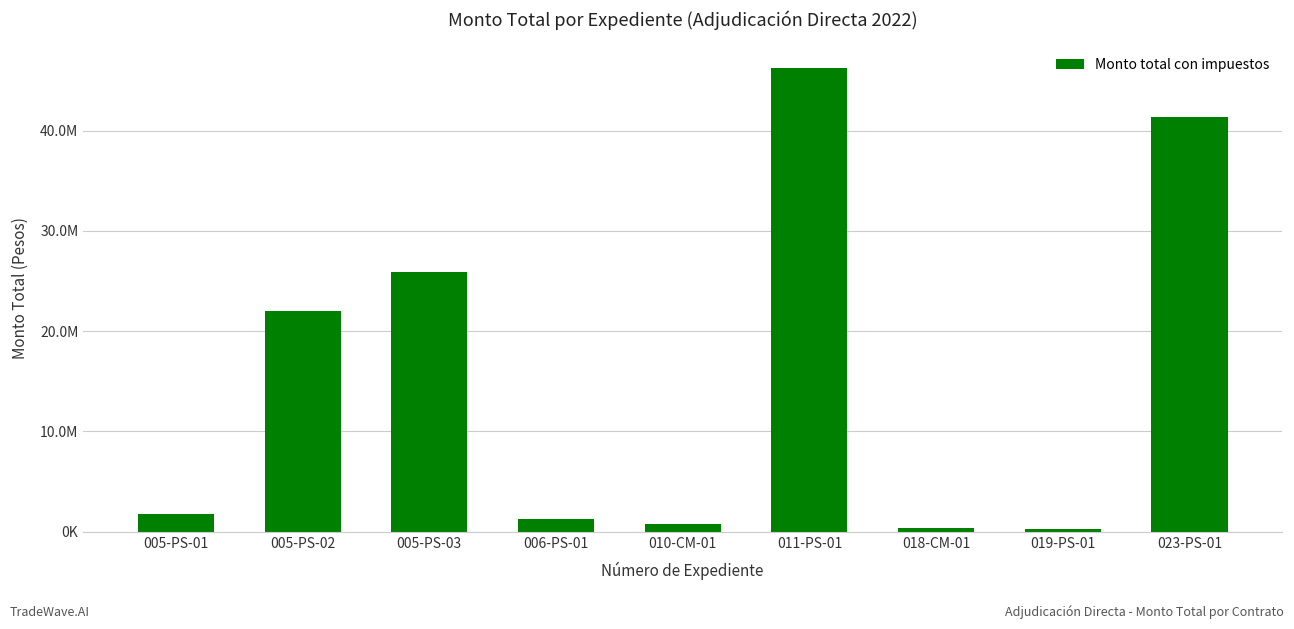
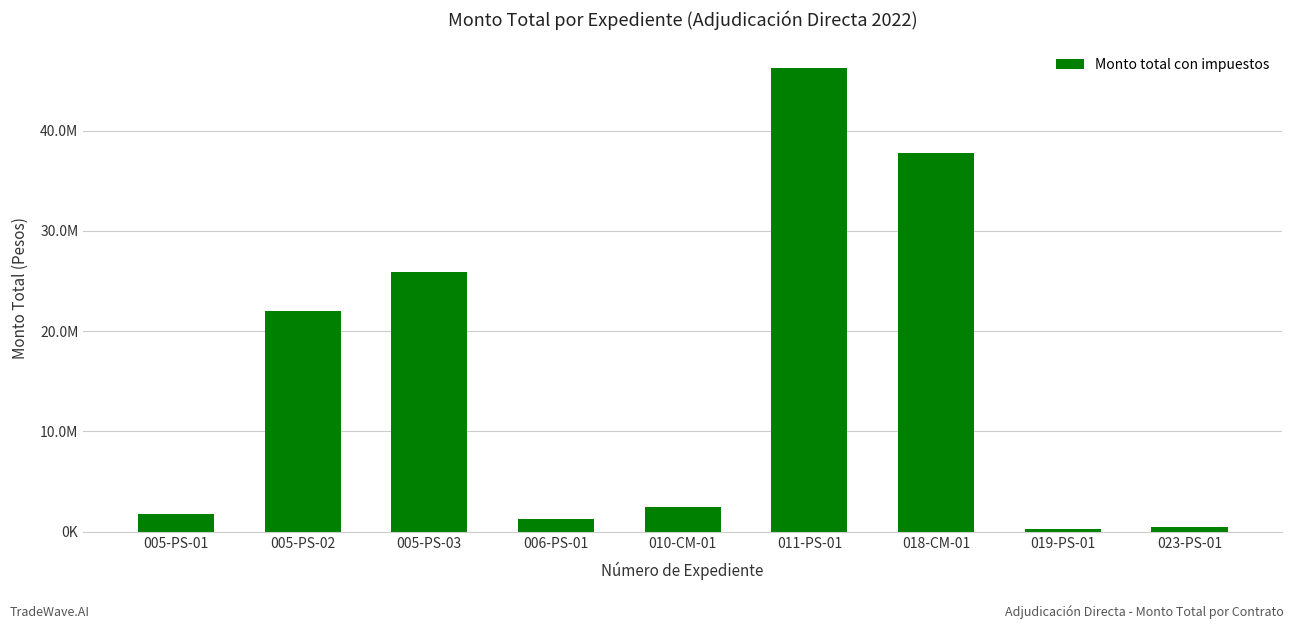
  {
    "005-PS-01": 1800000,
    "005-PS-02": 22000000,
    "005-PS-03": 25900000,
    "006-PS-01": 1300000,
-   "010-CM-01": 800000,
+   "010-CM-01": 2500000,
    "011-PS-01": 46200000,
-   "018-CM-01": 400000,
-   "023-PS-01": 41400000
+   "018-CM-01": 37700000,
+   "023-PS-01": 400000
  }
